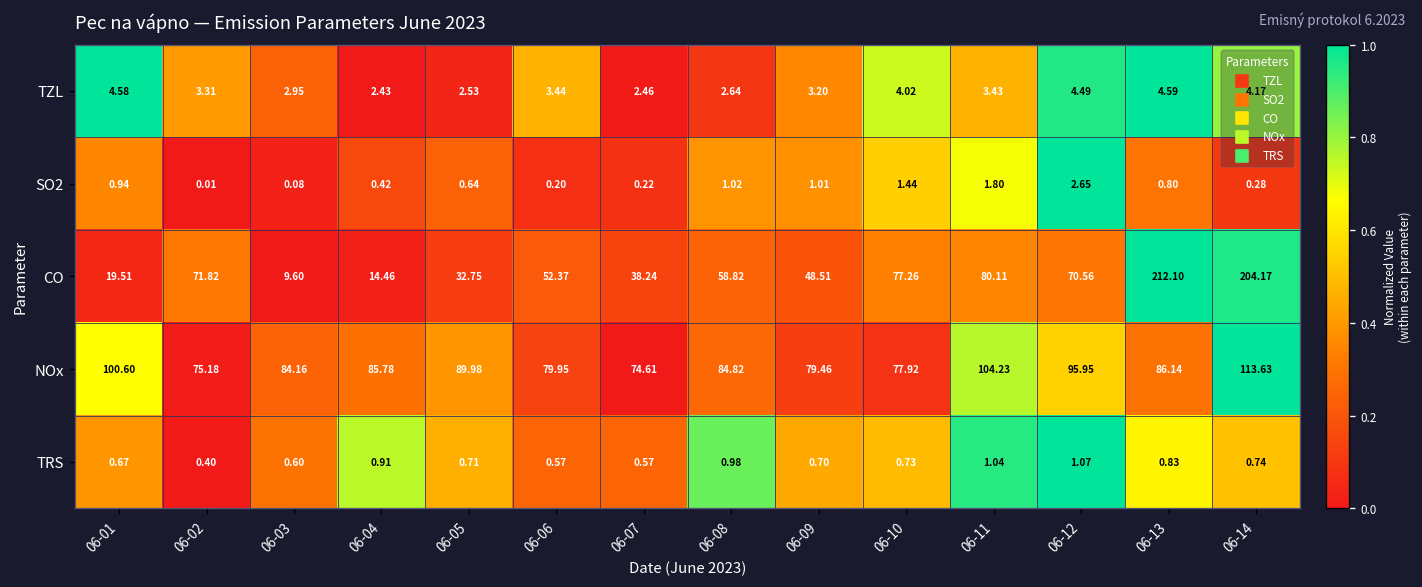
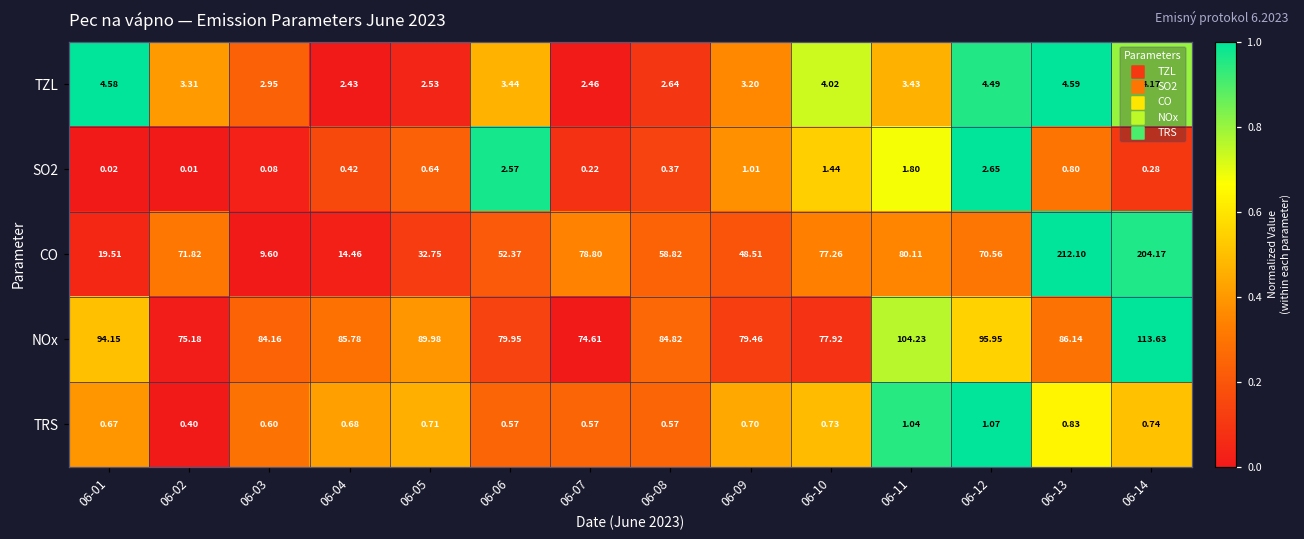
  {
    "TZL": {
      "06-01": 4.58,
      "06-02": 3.31,
      "06-03": 2.95,
      "06-04": 2.43,
      "06-05": 2.53,
      "06-06": 3.44,
      "06-07": 2.46,
      "06-08": 2.64,
      "06-09": 3.20,
      "06-10": 4.02,
      "06-11": 3.43,
      "06-12": 4.49,
      "06-13": 4.59
    },
    "SO2": {
-     "06-01": 0.94,
+     "06-01": 0.02,
      "06-02": 0.01,
      "06-03": 0.08,
      "06-04": 0.42,
      "06-05": 0.64,
-     "06-06": 0.20,
+     "06-06": 2.57,
      "06-07": 0.22,
-     "06-08": 1.02,
+     "06-08": 0.37,
      "06-09": 1.01,
      "06-10": 1.44,
      "06-11": 1.80,
      "06-12": 2.65,
      "06-13": 0.80,
      "06-14": 0.28
    },
    "CO": {
      "06-01": 19.51,
      "06-02": 71.82,
      "06-03": 9.60,
      "06-04": 14.46,
      "06-05": 32.75,
      "06-06": 52.37,
-     "06-07": 38.24,
+     "06-07": 78.80,
      "06-08": 58.82,
      "06-09": 48.51,
      "06-10": 77.26,
      "06-11": 80.11,
      "06-12": 70.56,
      "06-13": 212.10,
      "06-14": 204.17
    },
    "NOx": {
-     "06-01": 100.60,
+     "06-01": 94.15,
      "06-02": 75.18,
      "06-03": 84.16,
      "06-04": 85.78,
      "06-05": 89.98,
      "06-06": 79.95,
      "06-07": 74.61,
      "06-08": 84.82,
      "06-09": 79.46,
      "06-10": 77.92,
      "06-11": 104.23,
      "06-12": 95.95,
      "06-13": 86.14,
      "06-14": 113.63
    },
    "TRS": {
      "06-01": 0.67,
      "06-02": 0.40,
      "06-03": 0.60,
-     "06-04": 0.91,
+     "06-04": 0.68,
      "06-05": 0.71,
      "06-06": 0.57,
      "06-07": 0.57,
-     "06-08": 0.98,
+     "06-08": 0.57,
      "06-09": 0.70,
      "06-10": 0.73,
      "06-11": 1.04,
      "06-12": 1.07,
      "06-13": 0.83,
      "06-14": 0.74
    }
  }
